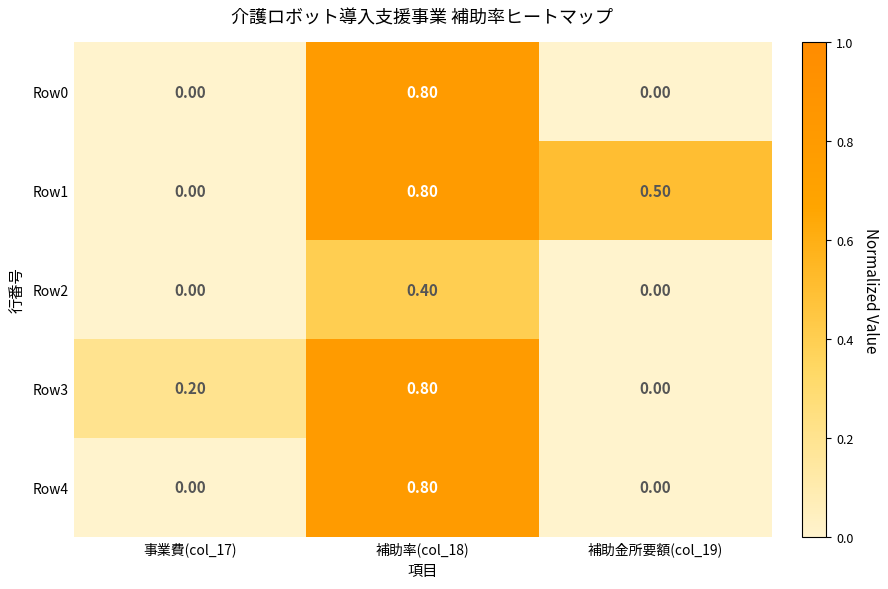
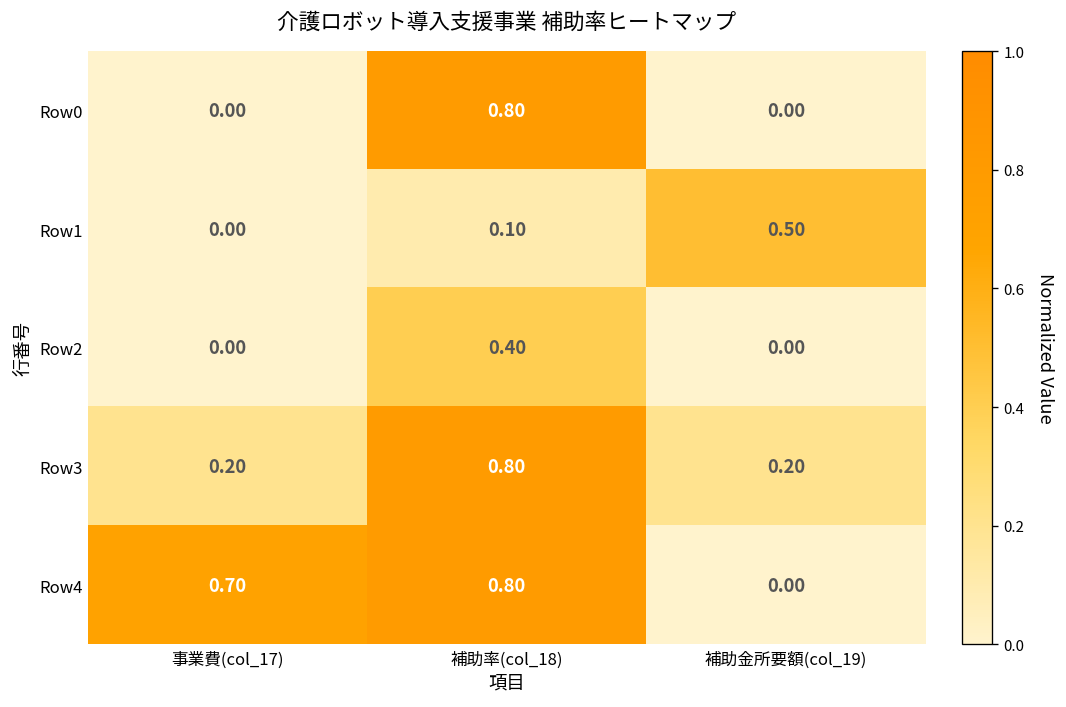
  {
    "Row0": {
      "事業費(col_17)": 0.00,
      "補助率(col_18)": 0.80,
      "補助金所要額(col_19)": 0.00
    },
    "Row1": {
      "事業費(col_17)": 0.00,
-     "補助率(col_18)": 0.80,
+     "補助率(col_18)": 0.10,
      "補助金所要額(col_19)": 0.50
    },
    "Row2": {
      "事業費(col_17)": 0.00,
      "補助率(col_18)": 0.40,
      "補助金所要額(col_19)": 0.00
    },
    "Row3": {
      "事業費(col_17)": 0.20,
      "補助率(col_18)": 0.80,
-     "補助金所要額(col_19)": 0.00
+     "補助金所要額(col_19)": 0.20
    },
    "Row4": {
-     "事業費(col_17)": 0.00,
+     "事業費(col_17)": 0.70,
      "補助率(col_18)": 0.80,
      "補助金所要額(col_19)": 0.00
    }
  }
